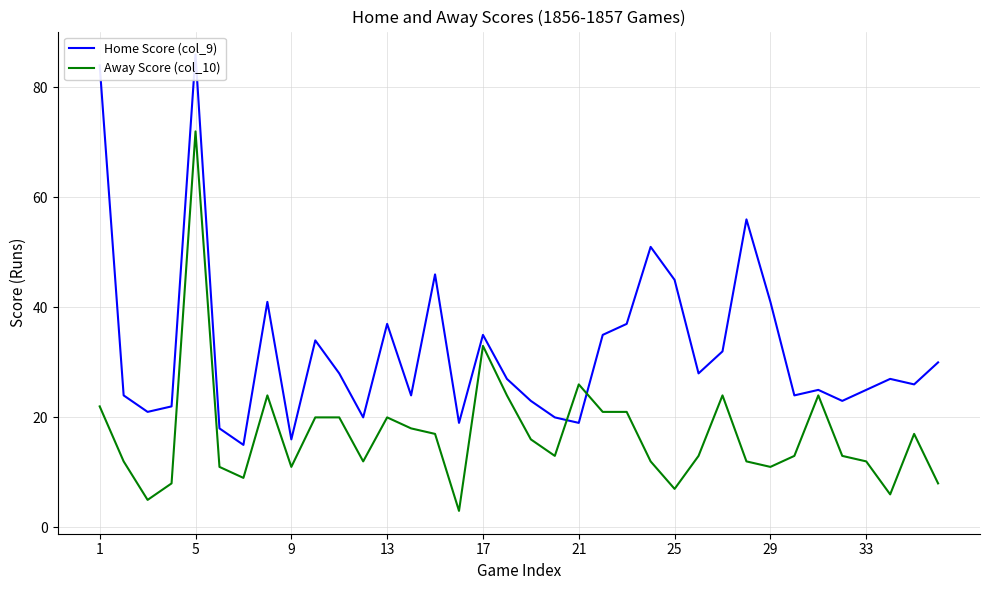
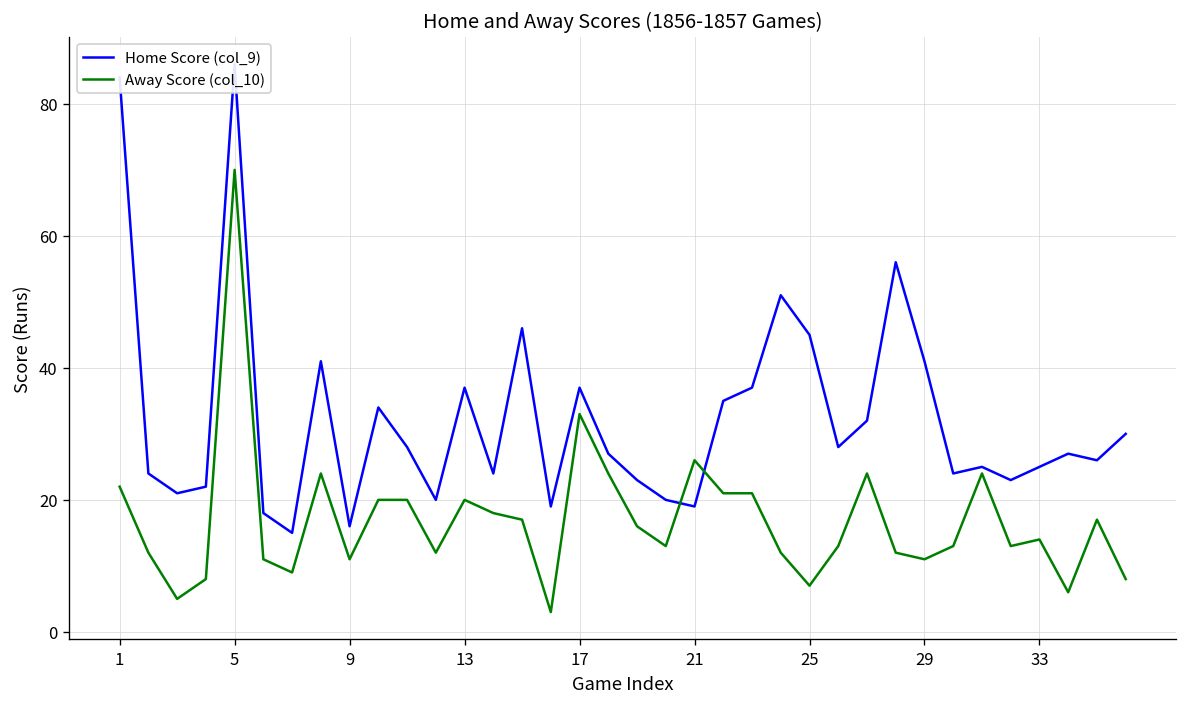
  {
    "Home Score (col_9)": {
      "9": 16,
      "13": 37,
-     "17": 35,
+     "17": 37,
      "21": 19,
      "25": 45,
      "29": 41,
      "33": 25
    },
    "Away Score (col_10)": {
      "1": 22,
-     "5": 72,
+     "5": 70,
      "9": 11,
      "13": 20,
      "17": 33,
      "21": 26,
      "25": 7,
      "29": 11,
-     "33": 12
+     "33": 14
    }
  }
